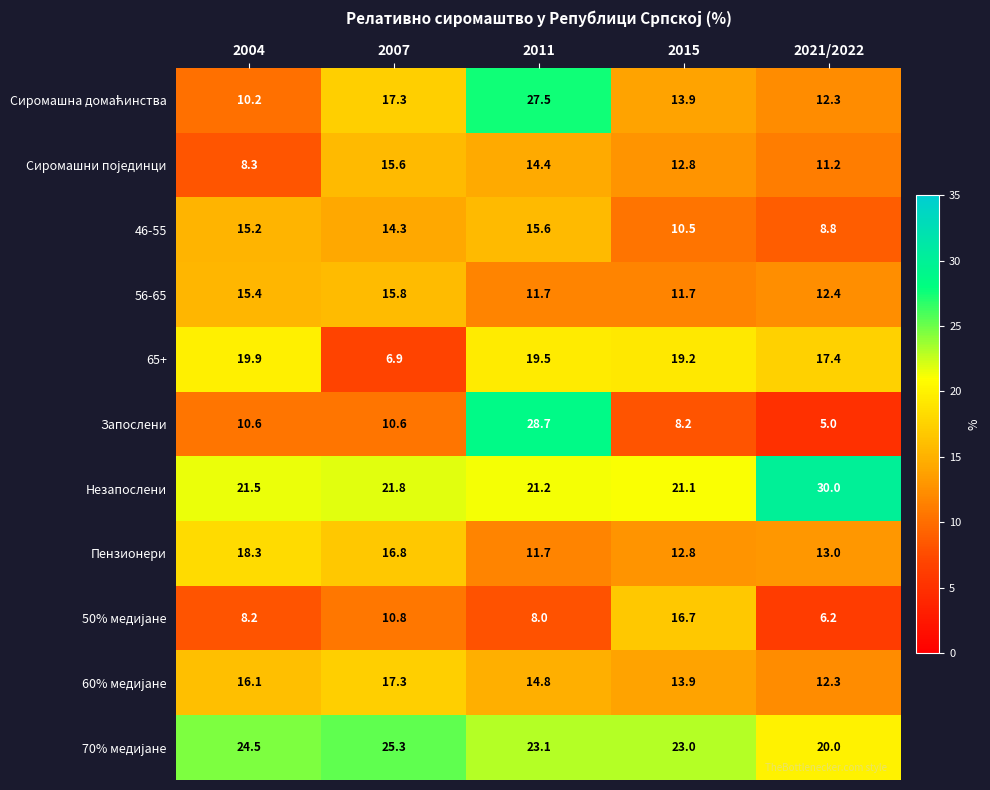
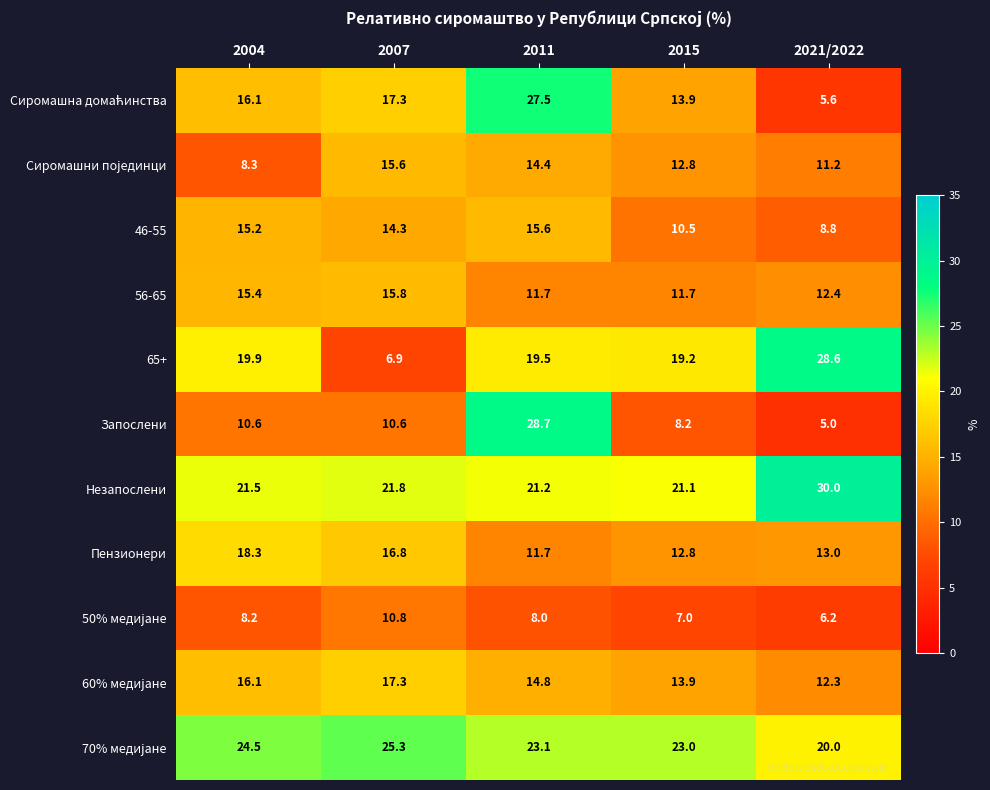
  {
    "Сиромашна домаћинства": {
-     "2004": 10.2,
+     "2004": 16.1,
      "2007": 17.3,
      "2011": 27.5,
      "2015": 13.9,
-     "2021/2022": 12.3
+     "2021/2022": 5.6
    },
    "Сиромашни појединци": {
      "2004": 8.3,
      "2007": 15.6,
      "2011": 14.4,
      "2015": 12.8,
      "2021/2022": 11.2
    },
    "46-55": {
      "2004": 15.2,
      "2007": 14.3,
      "2011": 15.6,
      "2015": 10.5,
      "2021/2022": 8.8
    },
    "56-65": {
      "2004": 15.4,
      "2007": 15.8,
      "2011": 11.7,
      "2015": 11.7,
      "2021/2022": 12.4
    },
    "65+": {
      "2004": 19.9,
      "2007": 6.9,
      "2011": 19.5,
      "2015": 19.2,
-     "2021/2022": 17.4
+     "2021/2022": 28.6
    },
    "Запослени": {
      "2004": 10.6,
      "2007": 10.6,
      "2011": 28.7,
      "2015": 8.2,
      "2021/2022": 5.0
    },
    "Незапослени": {
      "2004": 21.5,
      "2007": 21.8,
      "2011": 21.2,
      "2015": 21.1,
      "2021/2022": 30.0
    },
    "Пензионери": {
      "2004": 18.3,
      "2007": 16.8,
      "2011": 11.7,
      "2015": 12.8,
      "2021/2022": 13.0
    },
    "50% медијане": {
      "2004": 8.2,
      "2007": 10.8,
      "2011": 8.0,
-     "2015": 16.7,
+     "2015": 7.0,
      "2021/2022": 6.2
    },
    "60% медијане": {
      "2004": 16.1,
      "2007": 17.3,
      "2011": 14.8,
      "2015": 13.9,
      "2021/2022": 12.3
    },
    "70% медијане": {
      "2004": 24.5,
      "2007": 25.3,
      "2011": 23.1,
      "2015": 23.0
    }
  }
